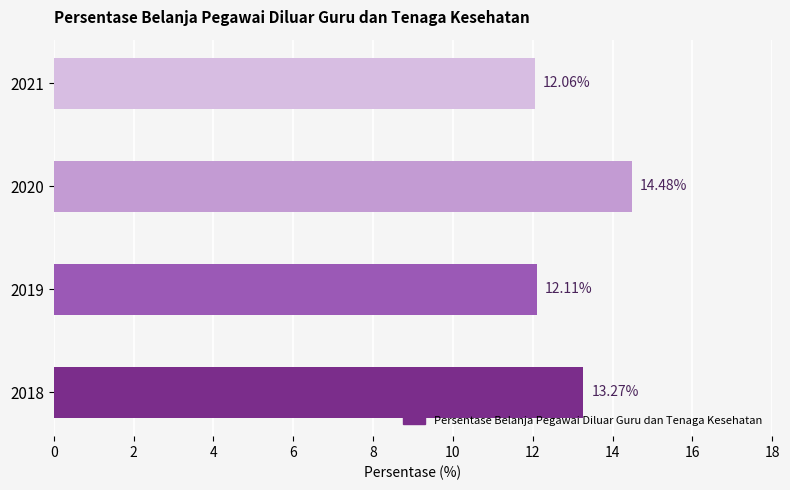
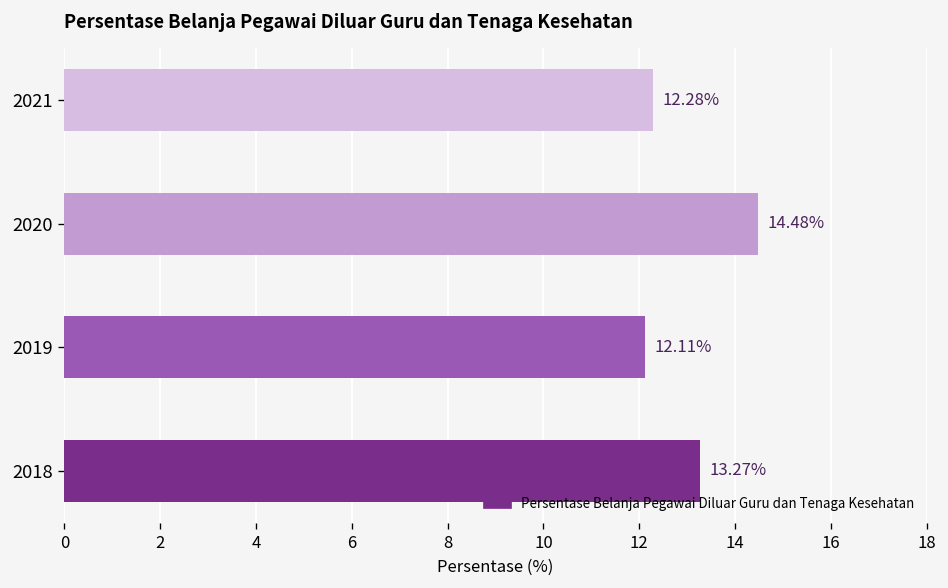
  {
-   "2021": "12.06%",
+   "2021": "12.28%",
    "2020": "14.48%",
    "2019": "12.11%",
    "2018": "13.27%"
  }
